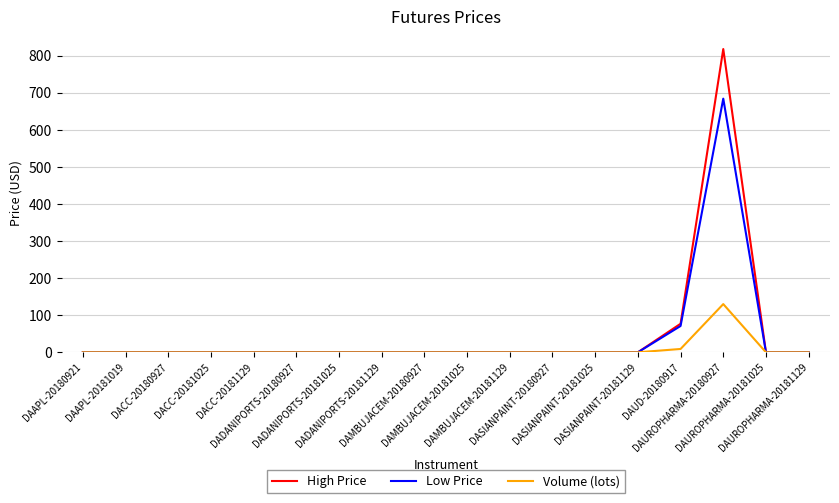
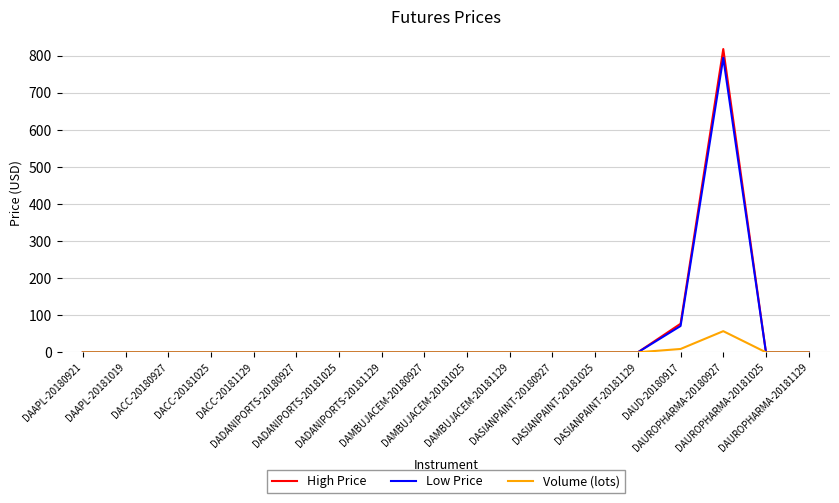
  {
    "High Price": {
      "DAUROPHARMA-20180927": 820
    },
    "Low Price": {
-     "DAUROPHARMA-20180927": 680
+     "DAUROPHARMA-20180927": 790
    },
    "Volume (lots)": {
      "DAUD-20180917": 10,
-     "DAUROPHARMA-20180927": 130
+     "DAUROPHARMA-20180927": 60
    }
  }
